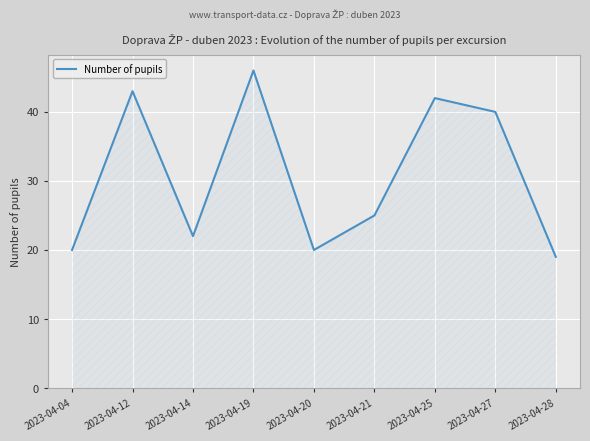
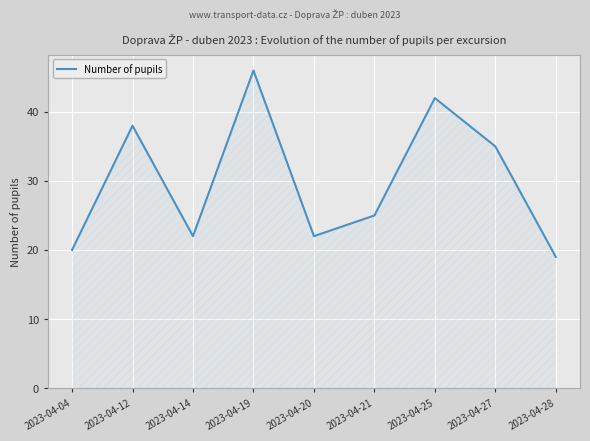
  {
    "2023-04-04": 20,
-   "2023-04-12": 43,
+   "2023-04-12": 38,
    "2023-04-14": 22,
    "2023-04-19": 46,
-   "2023-04-20": 20,
+   "2023-04-20": 22,
    "2023-04-21": 25,
    "2023-04-25": 42,
-   "2023-04-27": 40,
+   "2023-04-27": 35,
    "2023-04-28": 19
  }
